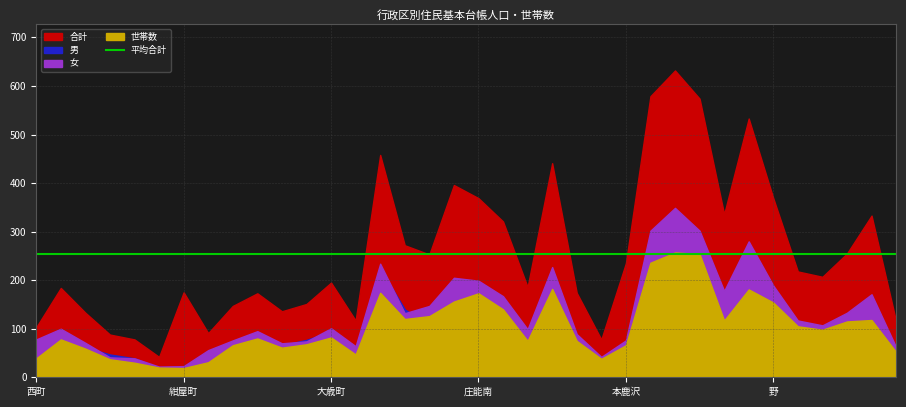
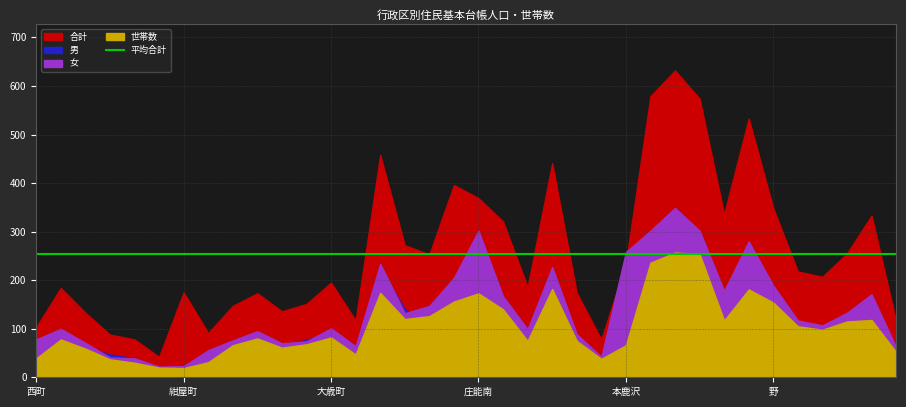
  {
    "合計": {
      "西町": 100,
      "紺屋町": 180,
      "大歳町": 200,
      "庄能南": 370,
-     "野": 370
+     "野": 350
    },
    "女": {
      "西町": 80,
      "大歳町": 100,
-     "庄能南": 200,
-     "本鹿沢": 80,
+     "庄能南": 300,
+     "本鹿沢": 260,
      "野": 190
    },
    "世帯数": {
      "大歳町": 80,
      "本鹿沢": 70
    }
  }
